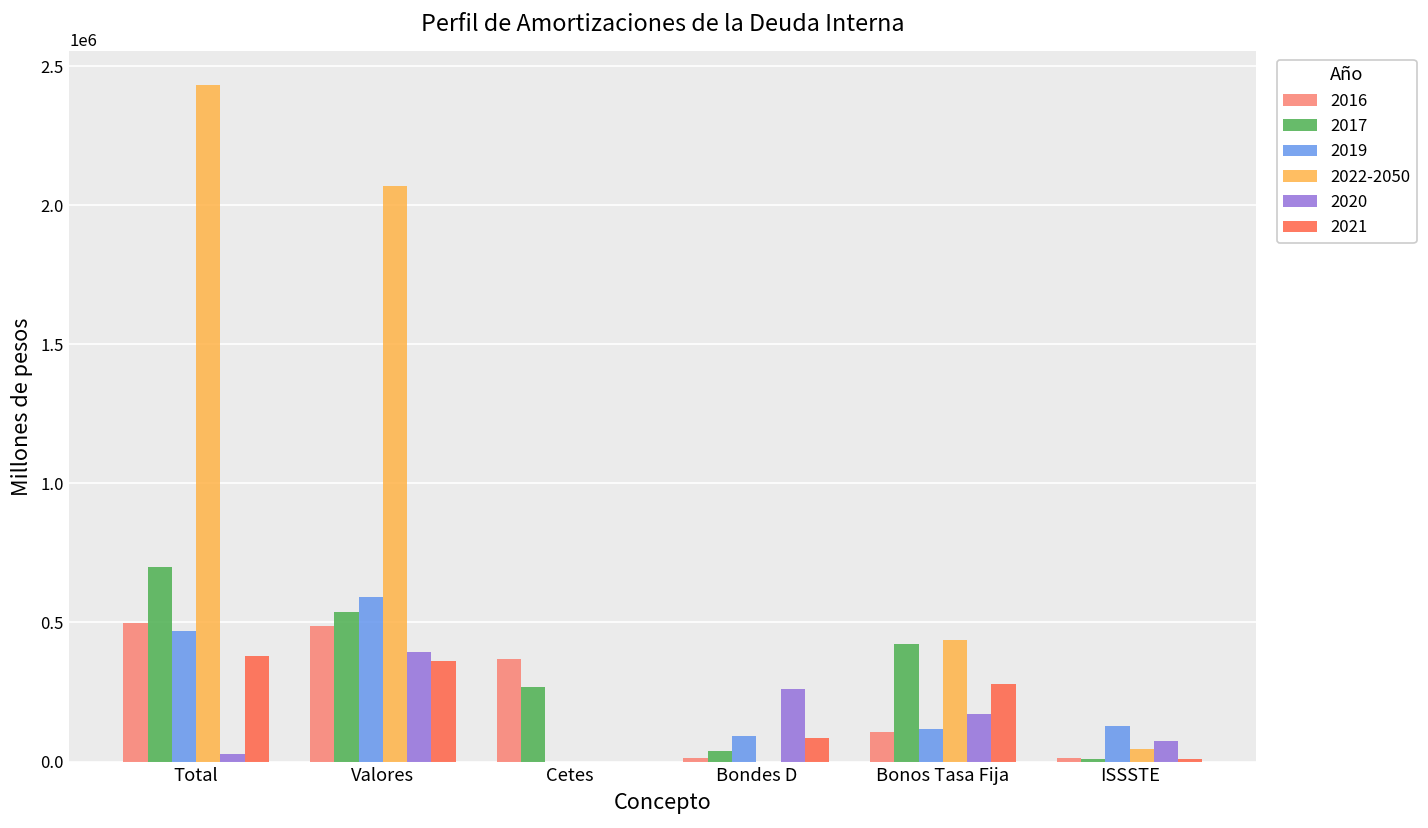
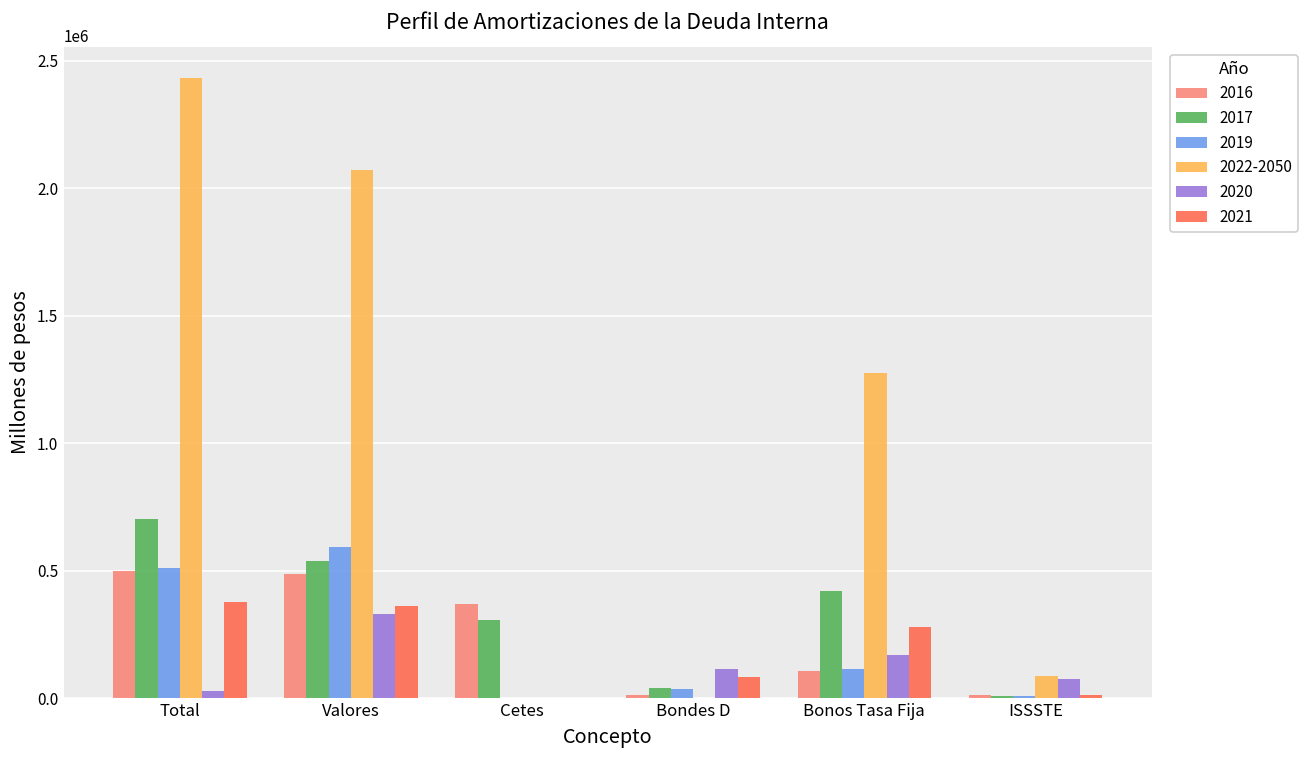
  {
    "2017": {
      "Total": 700000,
      "Valores": 540000,
-     "Cetes": 270000,
+     "Cetes": 310000,
      "Bondes D": 40000,
      "Bonos Tasa Fija": 420000
    },
    "2019": {
-     "Total": 470000,
+     "Total": 510000,
      "Valores": 590000,
      "Cetes": 0,
-     "Bondes D": 90000,
+     "Bondes D": 40000,
      "Bonos Tasa Fija": 120000,
-     "ISSSTE": 130000
+     "ISSSTE": 10000
    },
    "2022-2050": {
      "Total": 2430000,
      "Valores": 2070000,
      "Cetes": 0,
      "Bondes D": 0,
-     "Bonos Tasa Fija": 440000,
-     "ISSSTE": 40000
+     "Bonos Tasa Fija": 1280000,
+     "ISSSTE": 90000
    },
    "2020": {
      "Total": 30000,
-     "Valores": 400000,
+     "Valores": 330000,
      "Cetes": 0,
-     "Bondes D": 260000,
+     "Bondes D": 110000,
      "Bonos Tasa Fija": 170000,
      "ISSSTE": 70000
    }
  }
